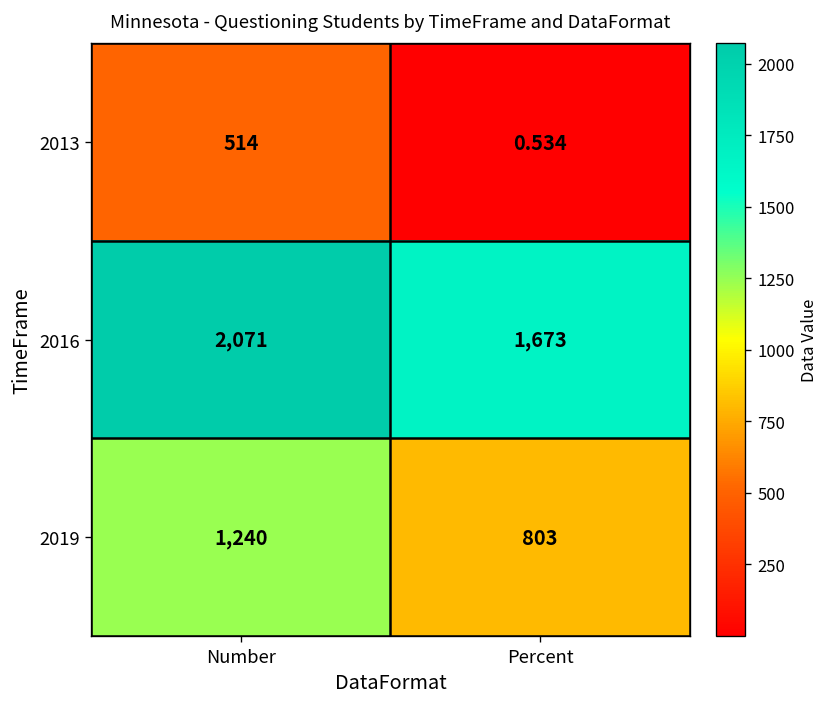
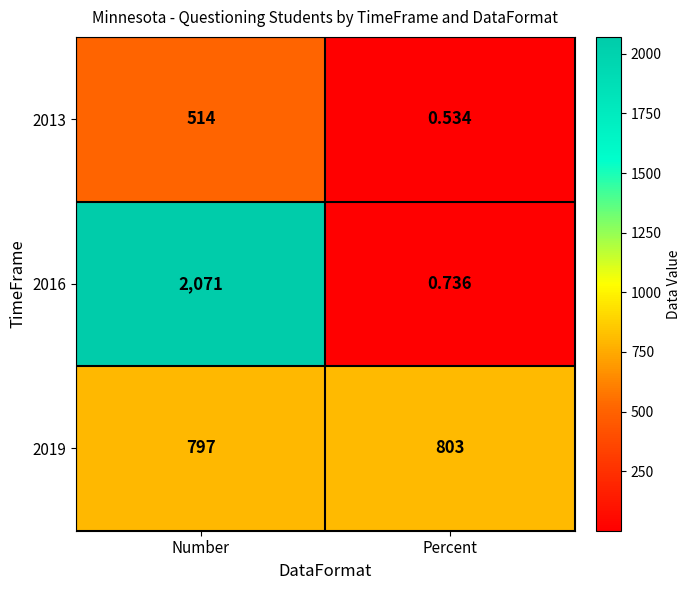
  {
    "2013": {
      "Number": "514",
      "Percent": "0.534"
    },
    "2016": {
      "Number": "2,071",
-     "Percent": "1,673"
+     "Percent": "0.736"
    },
    "2019": {
-     "Number": "1,240",
+     "Number": "797",
      "Percent": "803"
    }
  }
